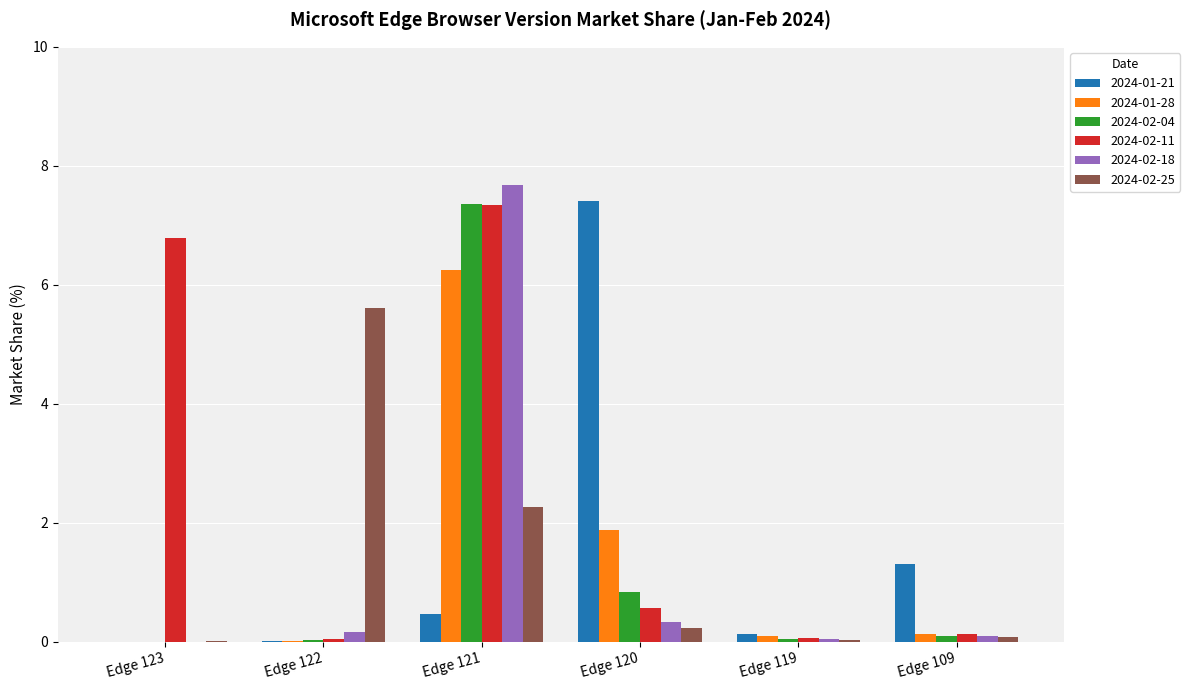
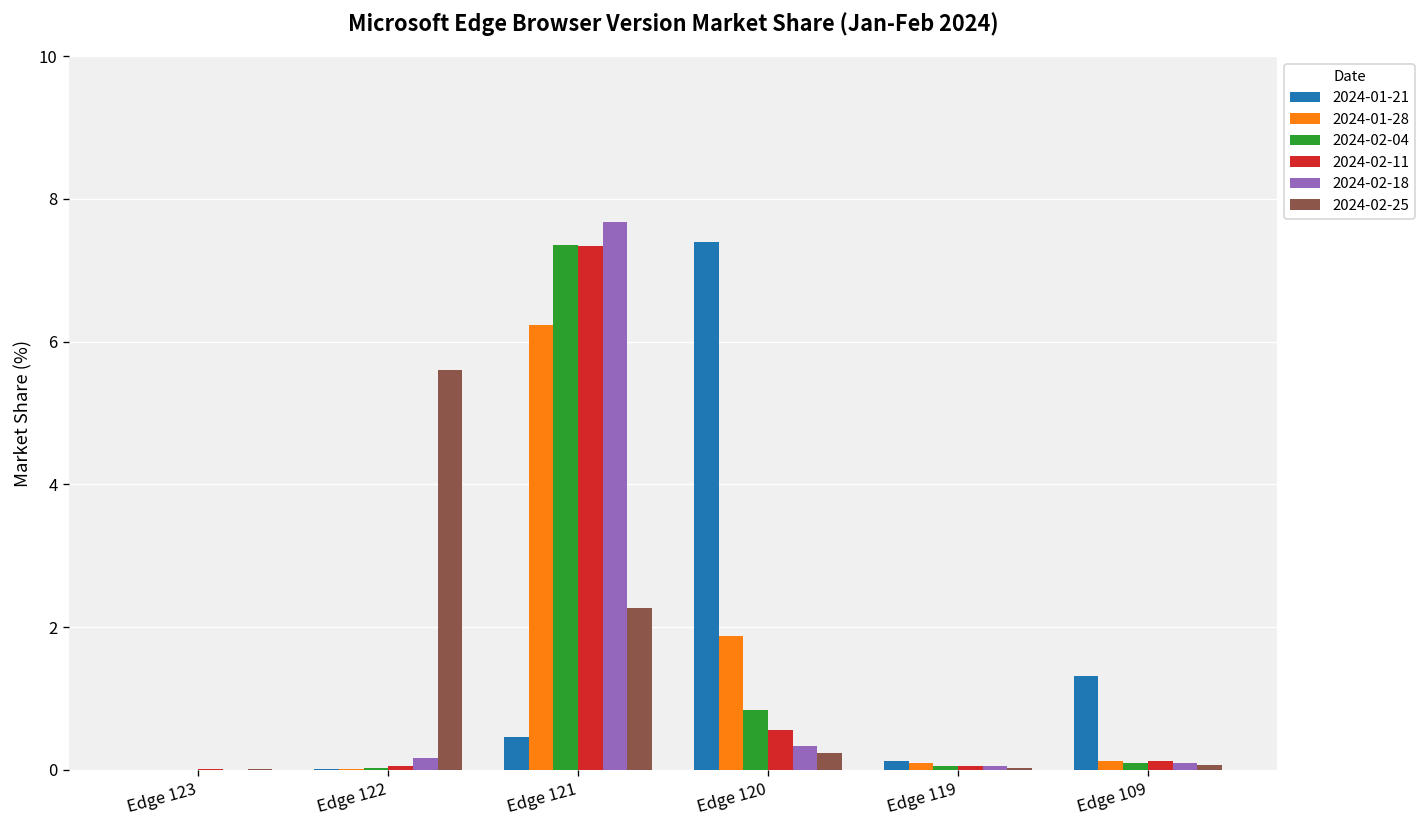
  {
    "2024-01-21": {
      "Edge 123": 0.0,
      "Edge 121": 0.5,
      "Edge 120": 7.4,
      "Edge 119": 0.1,
      "Edge 109": 1.3
    },
    "2024-01-28": {
      "Edge 123": 0.0,
      "Edge 121": 6.2,
      "Edge 120": 1.9,
      "Edge 119": 0.1,
      "Edge 109": 0.1
    },
    "2024-02-04": {
      "Edge 123": 0.0,
      "Edge 121": 7.4,
      "Edge 120": 0.8,
      "Edge 119": 0.1,
      "Edge 109": 0.1
    },
    "2024-02-11": {
-     "Edge 123": 6.8,
+     "Edge 123": 0.0,
      "Edge 122": 0.1,
      "Edge 121": 7.3,
      "Edge 120": 0.6,
      "Edge 119": 0.1,
      "Edge 109": 0.1
    },
    "2024-02-18": {
      "Edge 123": 0.0,
      "Edge 122": 0.2,
      "Edge 121": 7.7,
      "Edge 120": 0.3,
      "Edge 119": 0.1,
      "Edge 109": 0.1
    },
    "2024-02-25": {
      "Edge 122": 5.6,
      "Edge 121": 2.3,
      "Edge 120": 0.2,
      "Edge 109": 0.1
    }
  }
